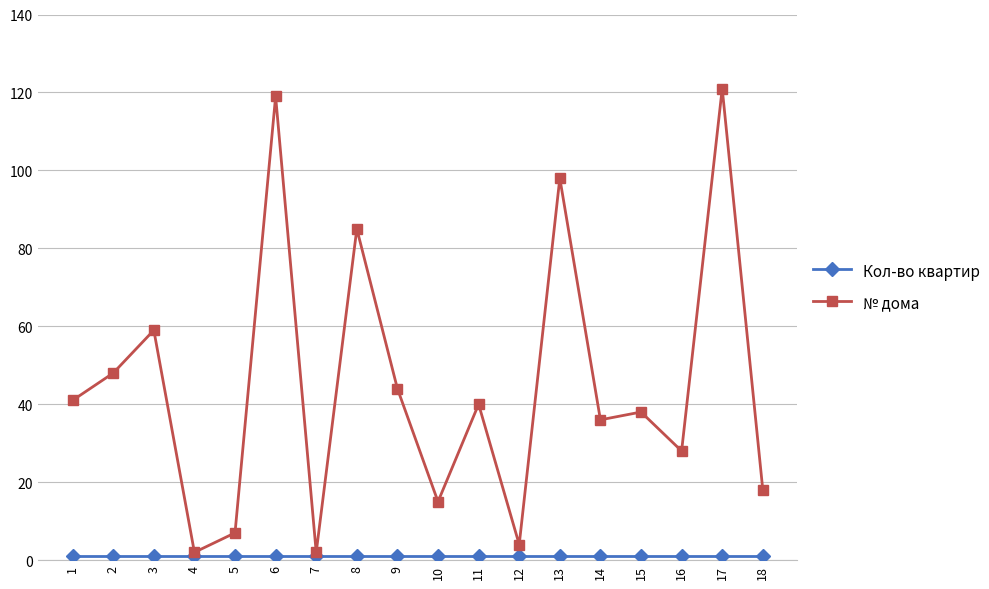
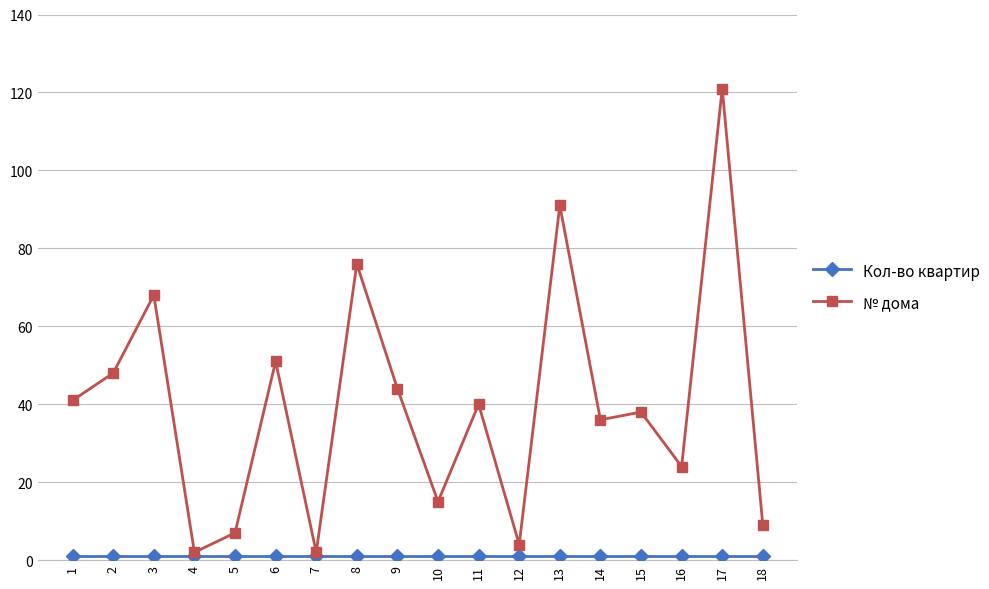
  {
    "Кол-во квартир": {
      "1": 1,
      "2": 1,
      "3": 1,
      "4": 1,
      "5": 1,
      "6": 1,
      "7": 1,
      "8": 1,
      "9": 1,
      "10": 1,
      "11": 1,
      "12": 1,
      "13": 1,
      "14": 1,
      "15": 1,
      "16": 1,
      "17": 1,
      "18": 1
    },
    "№ дома": {
      "1": 41,
      "2": 48,
-     "3": 59,
+     "3": 68,
      "4": 2,
      "5": 7,
-     "6": 119,
+     "6": 51,
      "7": 2,
-     "8": 85,
+     "8": 76,
      "9": 44,
      "10": 15,
      "11": 40,
      "12": 4,
-     "13": 98,
+     "13": 91,
      "14": 36,
      "15": 38,
-     "16": 28,
+     "16": 24,
      "17": 121,
-     "18": 18
+     "18": 9
    }
  }
